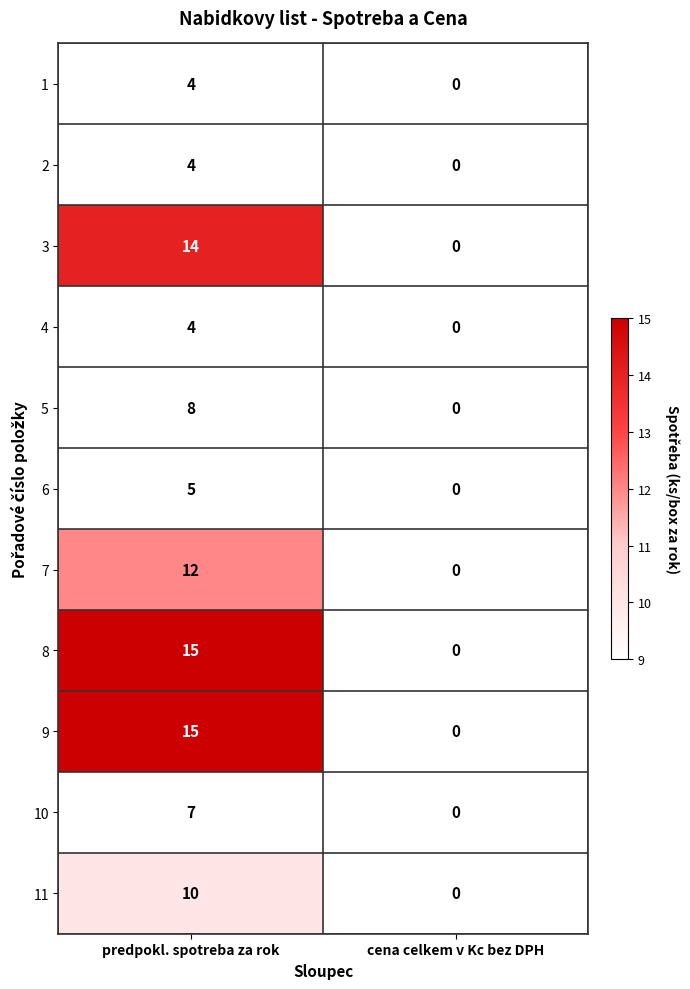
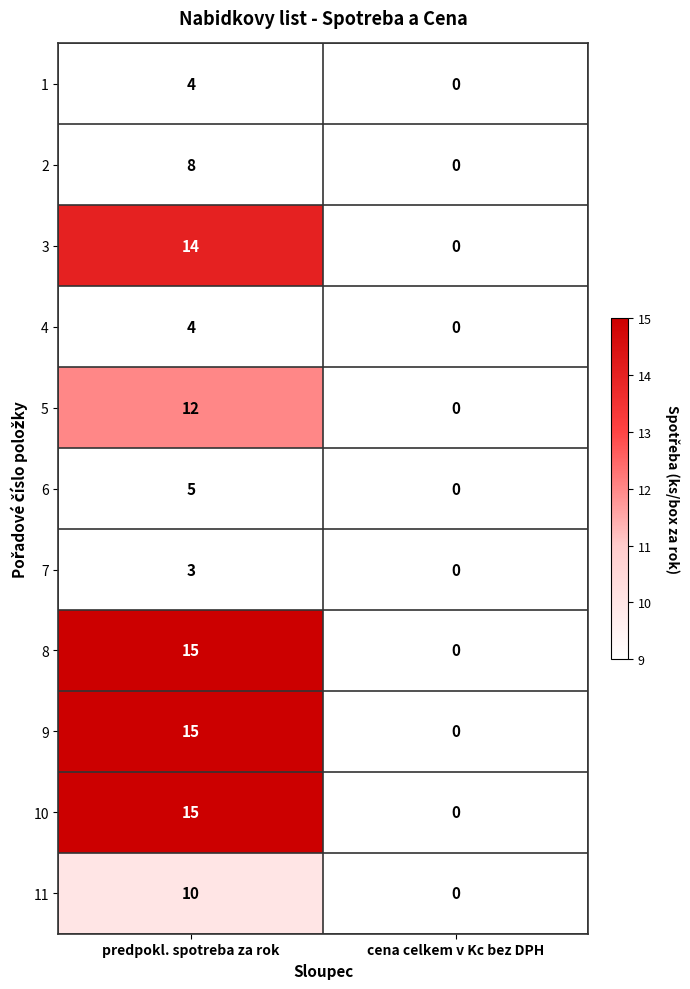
  {
    "1": {
      "predpokl. spotreba za rok": 4,
      "cena celkem v Kc bez DPH": 0
    },
    "2": {
-     "predpokl. spotreba za rok": 4,
+     "predpokl. spotreba za rok": 8,
      "cena celkem v Kc bez DPH": 0
    },
    "3": {
      "predpokl. spotreba za rok": 14,
      "cena celkem v Kc bez DPH": 0
    },
    "4": {
      "predpokl. spotreba za rok": 4,
      "cena celkem v Kc bez DPH": 0
    },
    "5": {
-     "predpokl. spotreba za rok": 8,
+     "predpokl. spotreba za rok": 12,
      "cena celkem v Kc bez DPH": 0
    },
    "6": {
      "predpokl. spotreba za rok": 5,
      "cena celkem v Kc bez DPH": 0
    },
    "7": {
-     "predpokl. spotreba za rok": 12,
+     "predpokl. spotreba za rok": 3,
      "cena celkem v Kc bez DPH": 0
    },
    "8": {
      "predpokl. spotreba za rok": 15,
      "cena celkem v Kc bez DPH": 0
    },
    "9": {
      "predpokl. spotreba za rok": 15,
      "cena celkem v Kc bez DPH": 0
    },
    "10": {
-     "predpokl. spotreba za rok": 7,
+     "predpokl. spotreba za rok": 15,
      "cena celkem v Kc bez DPH": 0
    },
    "11": {
      "predpokl. spotreba za rok": 10,
      "cena celkem v Kc bez DPH": 0
    }
  }
